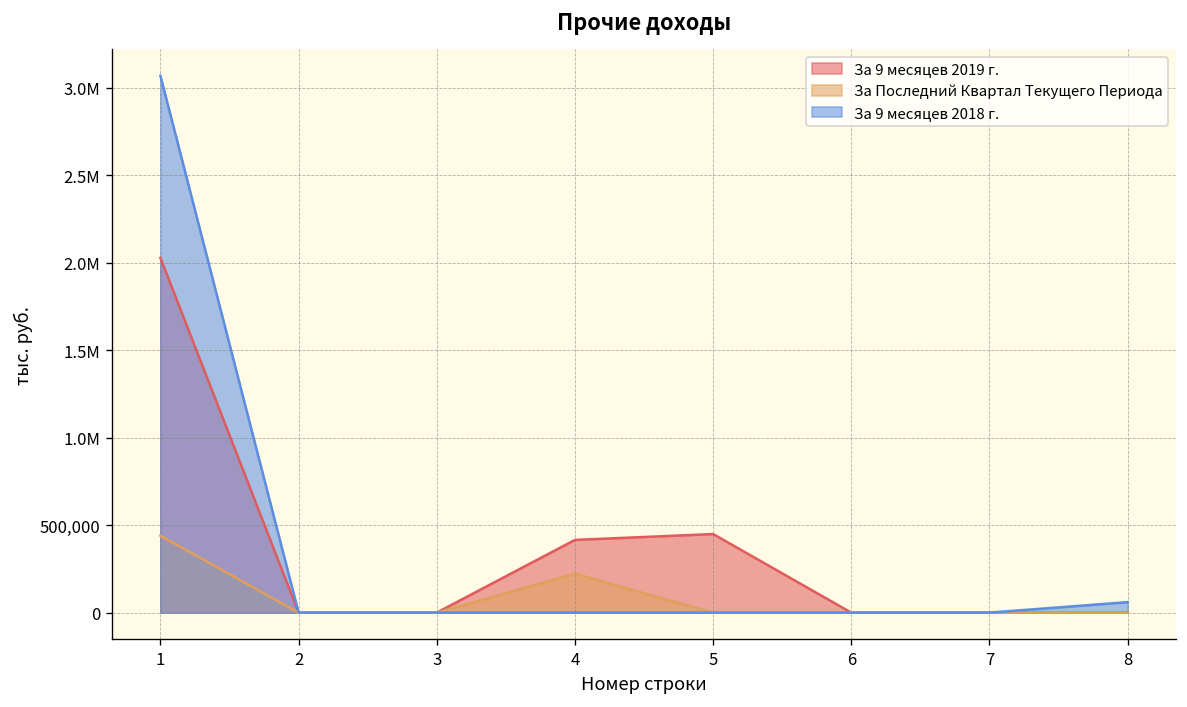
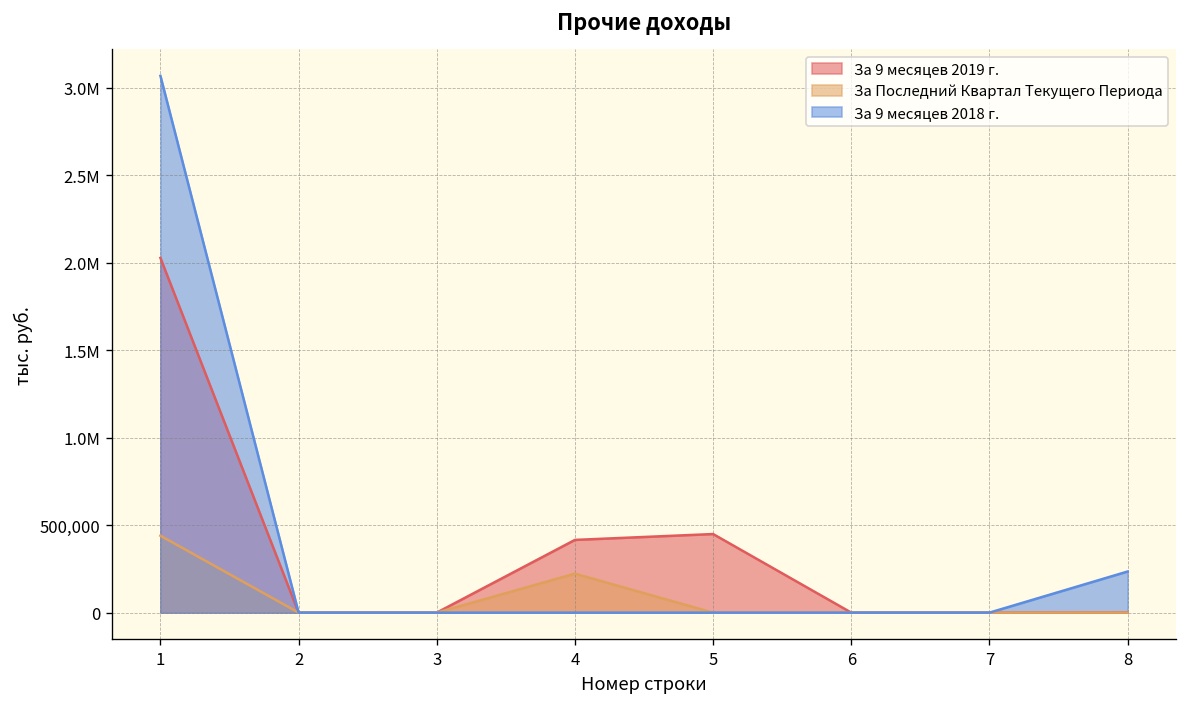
  {
    "За 9 месяцев 2018 г.": {
      "1": "3,070,000",
      "4": "0",
-     "8": "60,000"
+     "8": "240,000"
    }
  }
